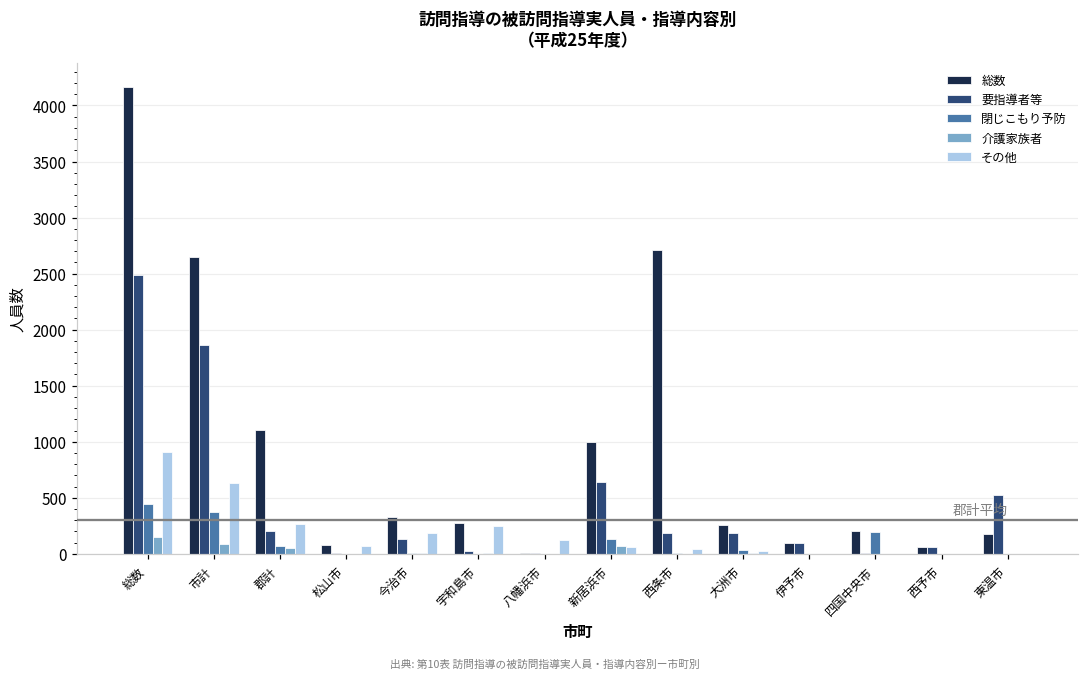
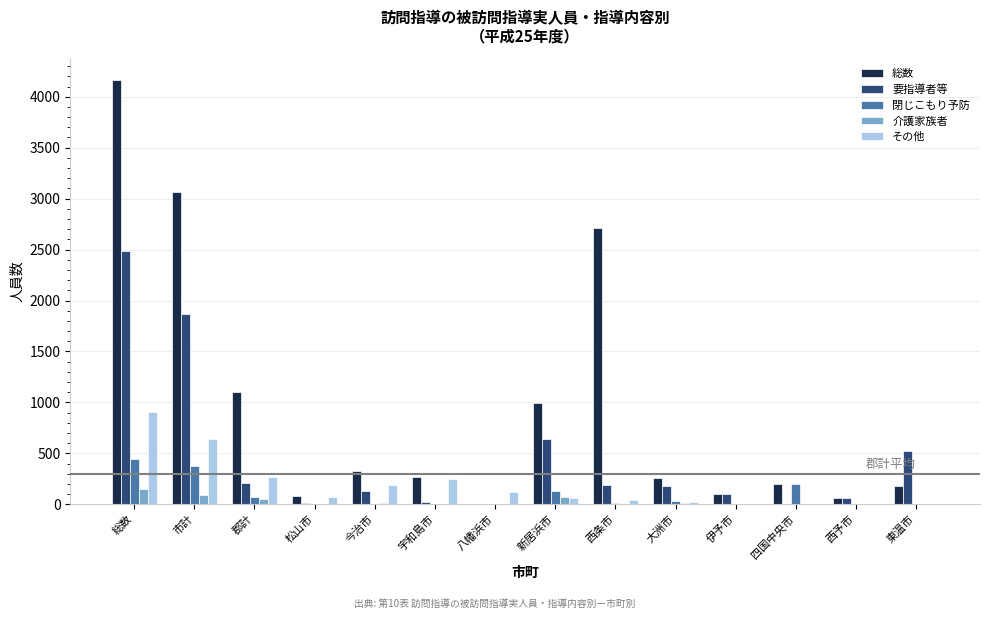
  {
    "総数": {
      "総数": 4170,
-     "市計": 2650,
+     "市計": 3070,
      "郡計": 1100,
      "松山市": 80,
      "今治市": 330,
      "宇和島市": 270,
      "新居浜市": 1000,
      "西条市": 2710,
      "大洲市": 260,
      "伊予市": 100,
      "四国中央市": 200,
      "西予市": 60,
      "東温市": 180
    },
    "要指導者等": {
      "総数": 2490,
      "市計": 1860,
      "郡計": 210,
      "今治市": 130,
      "新居浜市": 640,
      "西条市": 190,
      "大洲市": 180,
      "伊予市": 100,
      "西予市": 60,
      "東温市": 520
    },
    "閉じこもり予防": {
      "総数": 440,
      "市計": 370,
      "郡計": 70,
      "松山市": 0,
      "宇和島市": 0,
      "八幡浜市": 0,
      "新居浜市": 130,
      "大洲市": 30,
      "伊予市": 0,
      "四国中央市": 200,
      "西予市": 0,
      "東温市": 0
    },
    "介護家族者": {
      "総数": 150,
      "市計": 90,
      "郡計": 60,
      "松山市": 0,
      "八幡浜市": 0,
      "新居浜市": 70,
      "西条市": 0,
      "伊予市": 0,
      "四国中央市": 0,
      "西予市": 0,
      "東温市": 0
    },
    "その他": {
      "総数": 910,
      "市計": 640,
      "郡計": 270,
      "松山市": 70,
      "今治市": 190,
      "宇和島市": 240,
      "八幡浜市": 120,
      "新居浜市": 60,
      "西条市": 50,
      "大洲市": 30,
      "伊予市": 0,
      "四国中央市": 0,
      "西予市": 0,
      "東温市": 0
    }
  }
